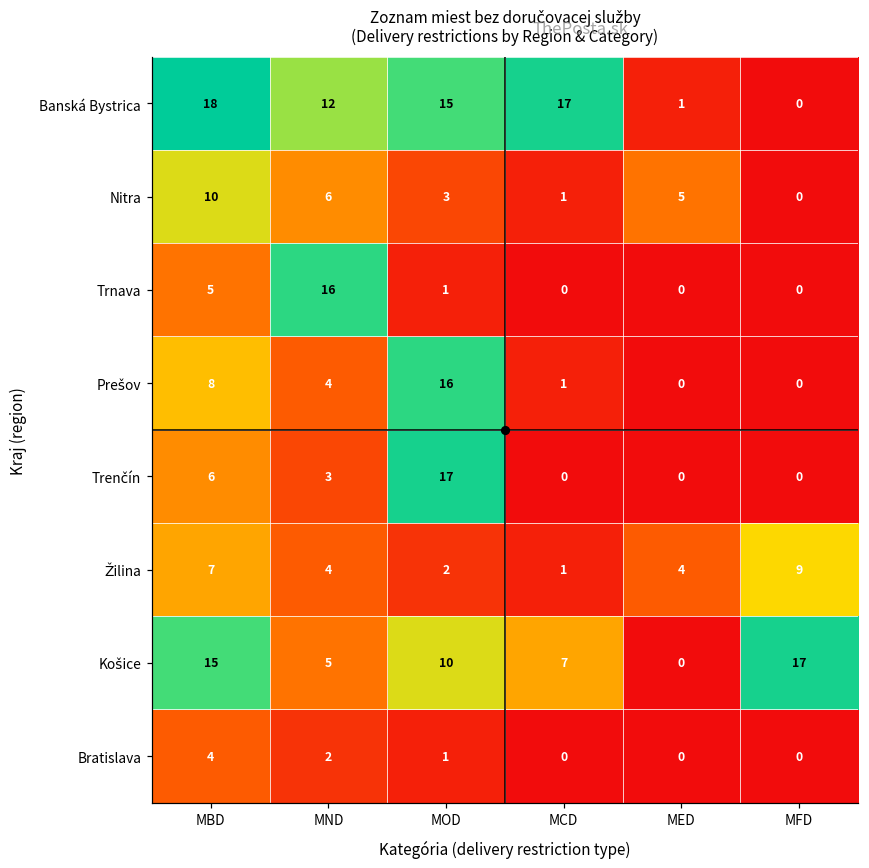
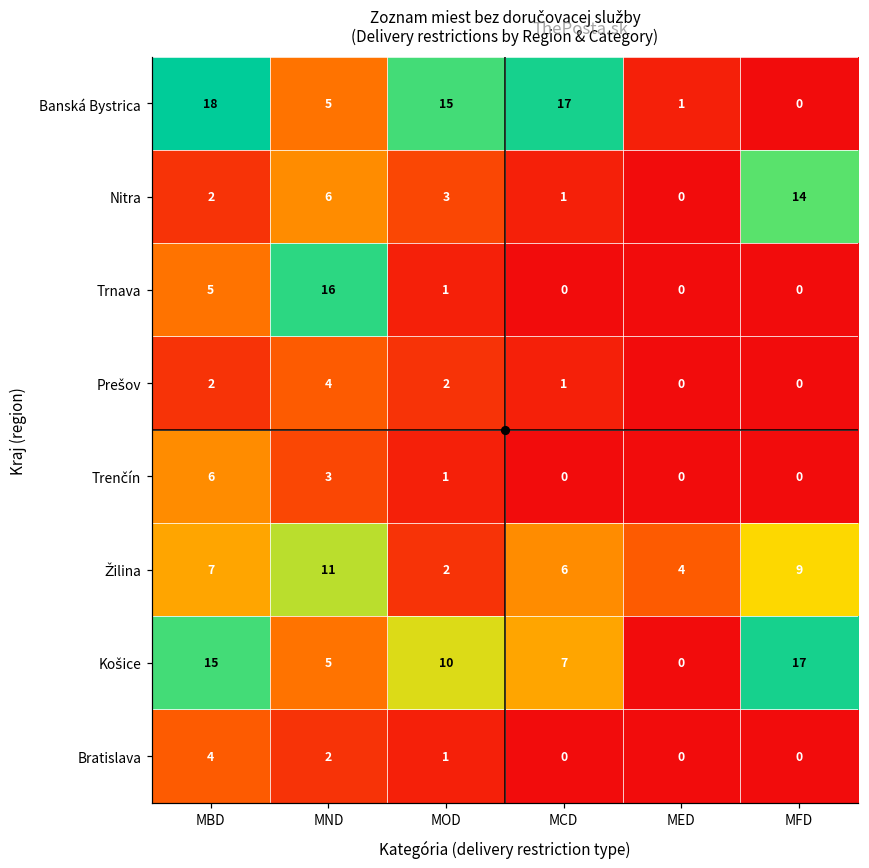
  {
    "Banská Bystrica": {
      "MBD": 18,
-     "MND": 12,
+     "MND": 5,
      "MOD": 15,
      "MCD": 17,
      "MED": 1,
      "MFD": 0
    },
    "Nitra": {
-     "MBD": 10,
+     "MBD": 2,
      "MND": 6,
      "MOD": 3,
      "MCD": 1,
-     "MED": 5,
-     "MFD": 0
+     "MED": 0,
+     "MFD": 14
    },
    "Trnava": {
      "MBD": 5,
      "MND": 16,
      "MOD": 1,
      "MCD": 0,
      "MED": 0,
      "MFD": 0
    },
    "Prešov": {
-     "MBD": 8,
+     "MBD": 2,
      "MND": 4,
-     "MOD": 16,
+     "MOD": 2,
      "MCD": 1,
      "MED": 0,
      "MFD": 0
    },
    "Trenčín": {
      "MBD": 6,
      "MND": 3,
-     "MOD": 17,
+     "MOD": 1,
      "MCD": 0,
      "MED": 0,
      "MFD": 0
    },
    "Žilina": {
      "MBD": 7,
-     "MND": 4,
+     "MND": 11,
      "MOD": 2,
-     "MCD": 1,
+     "MCD": 6,
      "MED": 4,
      "MFD": 9
    },
    "Košice": {
      "MBD": 15,
      "MND": 5,
      "MOD": 10,
      "MCD": 7,
      "MED": 0,
      "MFD": 17
    },
    "Bratislava": {
      "MBD": 4,
      "MND": 2,
      "MOD": 1,
      "MCD": 0,
      "MED": 0,
      "MFD": 0
    }
  }
